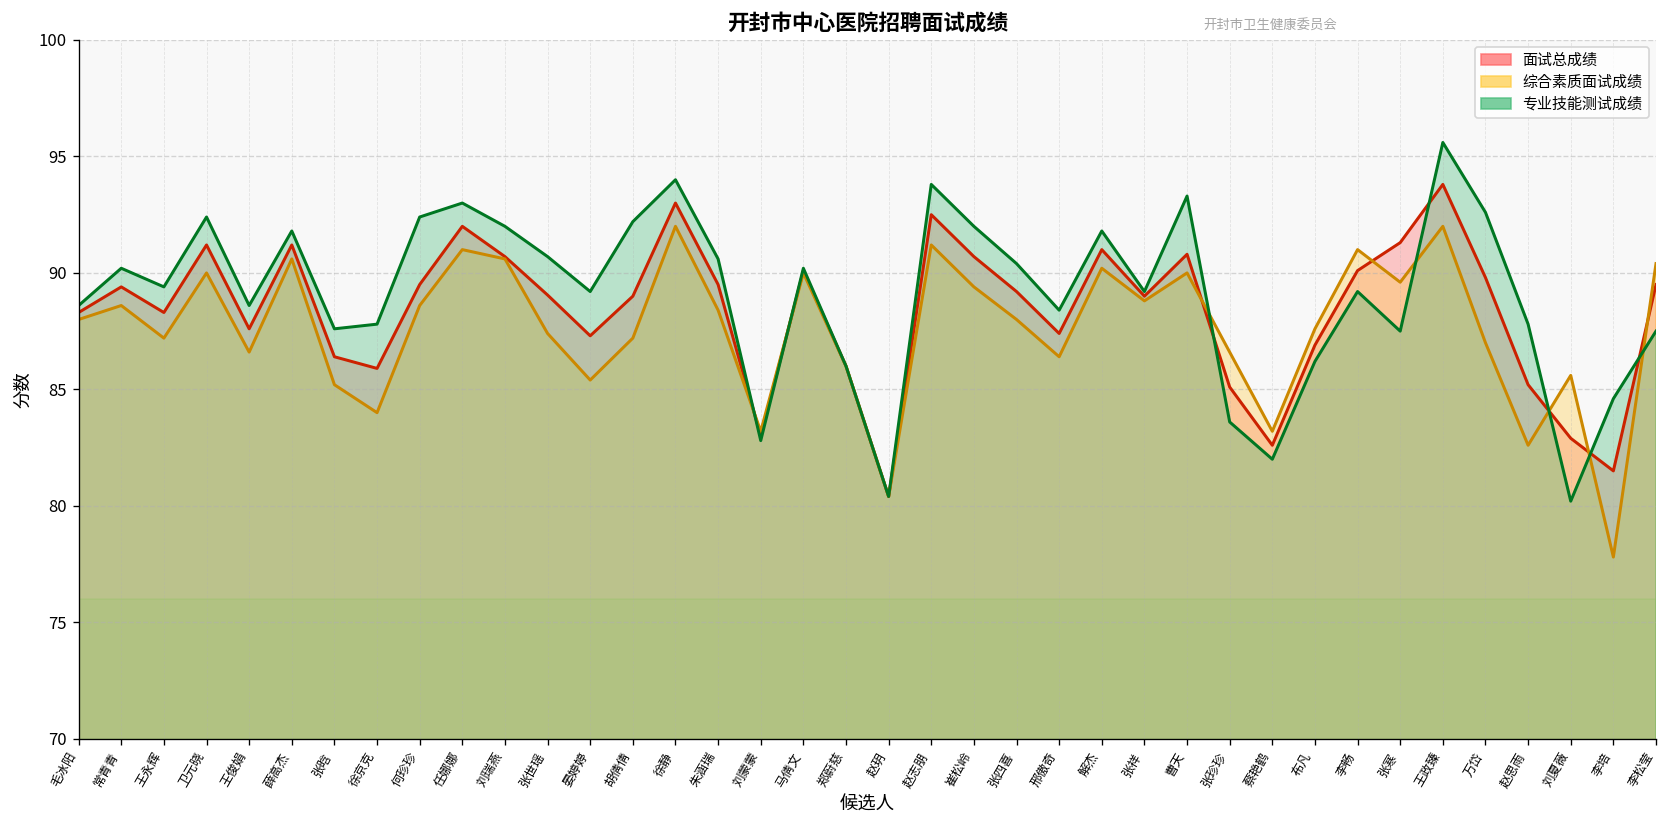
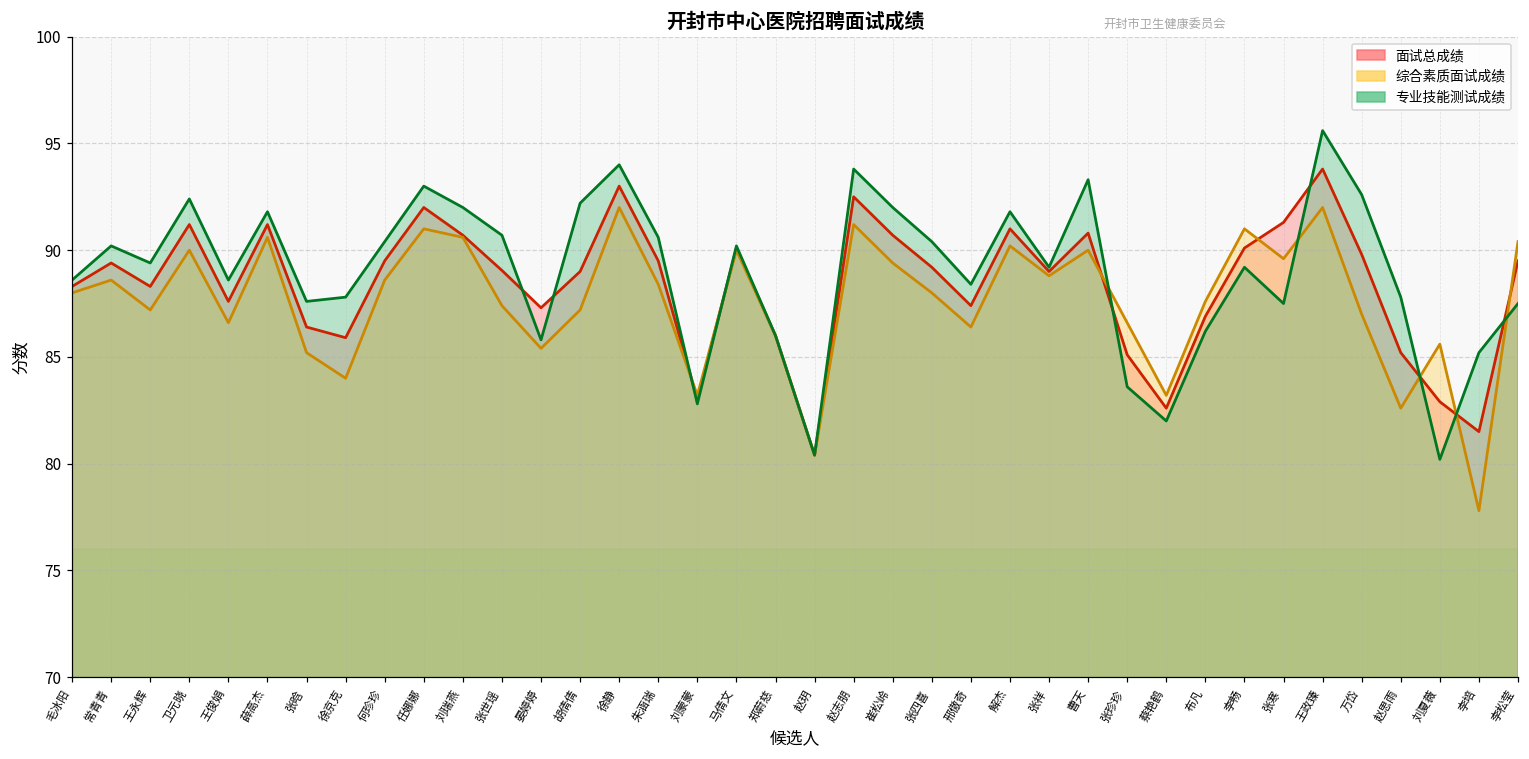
  {
    "专业技能测试成绩": {
      "毛冰阳": 88.6,
      "常青青": 90.2,
      "王永辉": 89.4,
      "卫元晓": 92.4,
      "王俊娟": 88.6,
      "薛高杰": 91.8,
      "张晗": 87.6,
      "徐京克": 87.8,
-     "何珍珍": 92.4,
+     "何珍珍": 90.4,
      "任娜娜": 93.0,
      "刘瑞燕": 92.0,
      "张世瑶": 90.7,
-     "晏婷婷": 89.2,
+     "晏婷婷": 85.8,
      "胡倩倩": 92.2,
      "徐静": 94.0,
      "朱涵瑞": 90.6,
      "刘蒙蒙": 82.8,
      "赵志朋": 93.8,
      "崔松岭": 92.0,
      "张四喜": 90.4,
      "邢傲奇": 88.4,
      "解杰": 91.8,
      "张祥": 89.2,
      "曹天": 93.3,
      "张珍珍": 83.6,
      "蔡艳鹤": 82.0,
      "布凡": 86.2,
      "李畅": 89.2,
      "张寒": 87.5,
      "王政臻": 95.6,
      "万岱": 92.6,
      "赵思雨": 87.8,
      "刘夏薇": 80.2,
-     "李培": 84.6,
+     "李培": 85.2,
      "李松莹": 87.5
    }
  }
